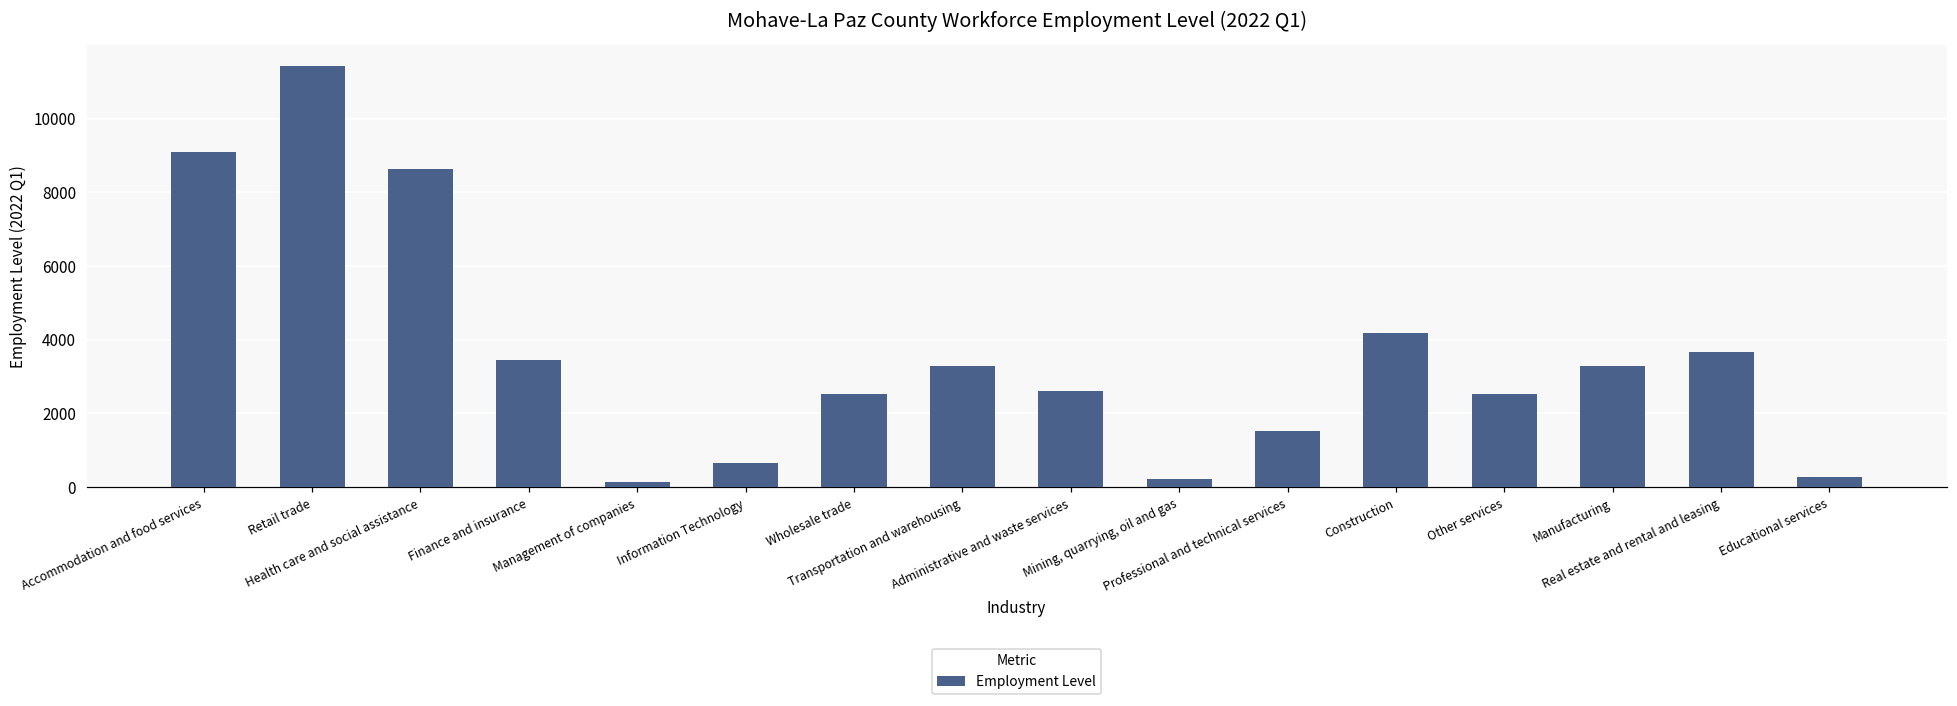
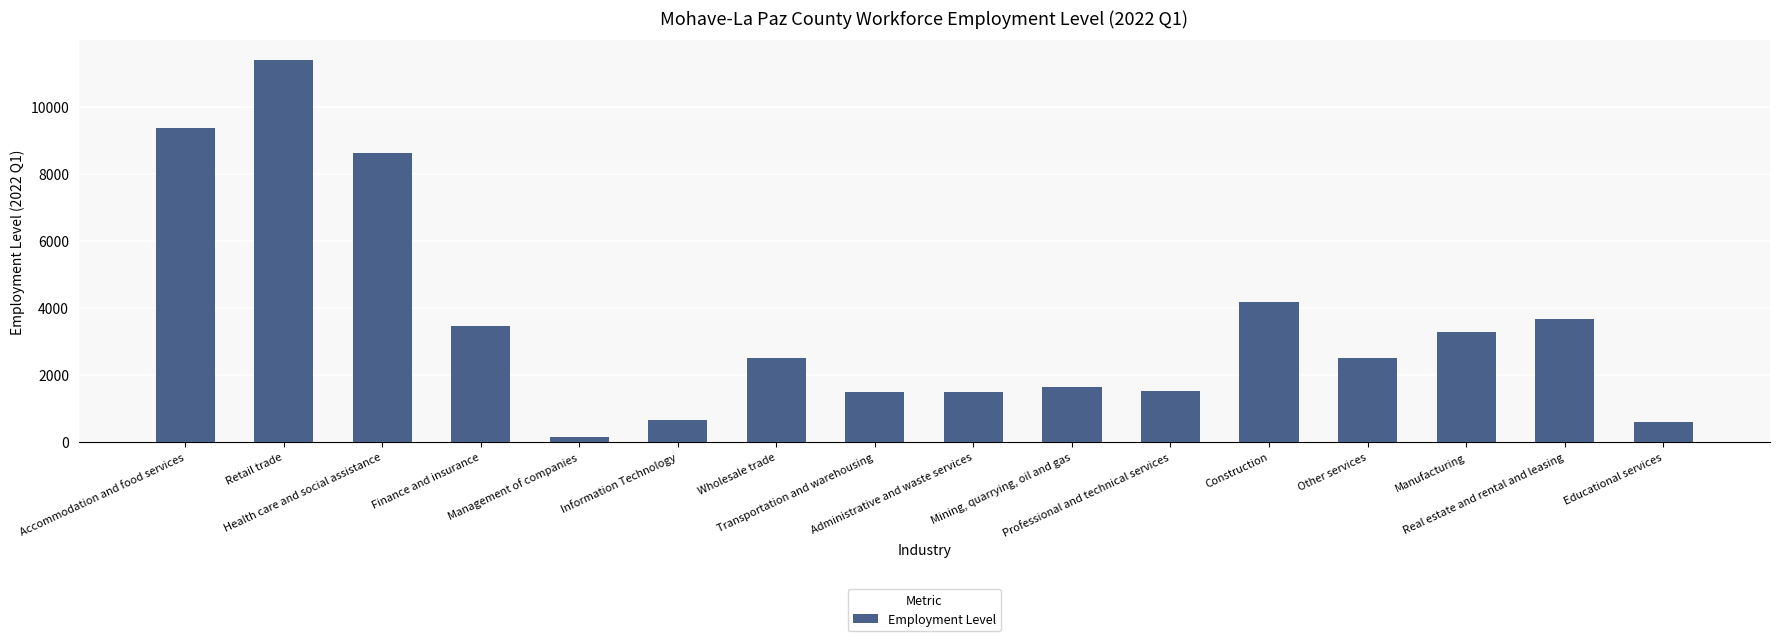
  {
-   "Accommodation and food services": 9100,
+   "Accommodation and food services": 9400,
    "Retail trade": 11400,
    "Health care and social assistance": 8600,
    "Finance and insurance": 3500,
    "Management of companies": 100,
    "Information Technology": 600,
    "Wholesale trade": 2500,
-   "Transportation and warehousing": 3300,
-   "Administrative and waste services": 2600,
-   "Mining, quarrying, oil and gas": 200,
+   "Transportation and warehousing": 1500,
+   "Administrative and waste services": 1500,
+   "Mining, quarrying, oil and gas": 1700,
    "Professional and technical services": 1500,
    "Construction": 4200,
    "Other services": 2500,
    "Manufacturing": 3300,
    "Real estate and rental and leasing": 3700,
-   "Educational services": 300
+   "Educational services": 600
  }
